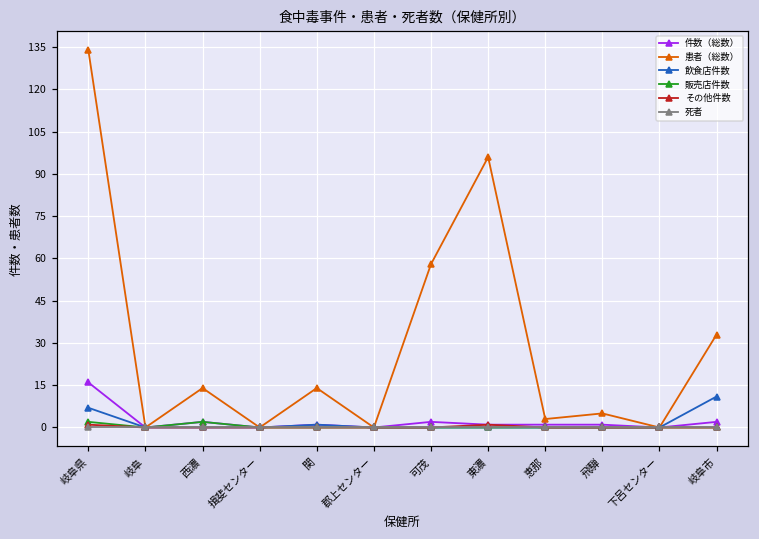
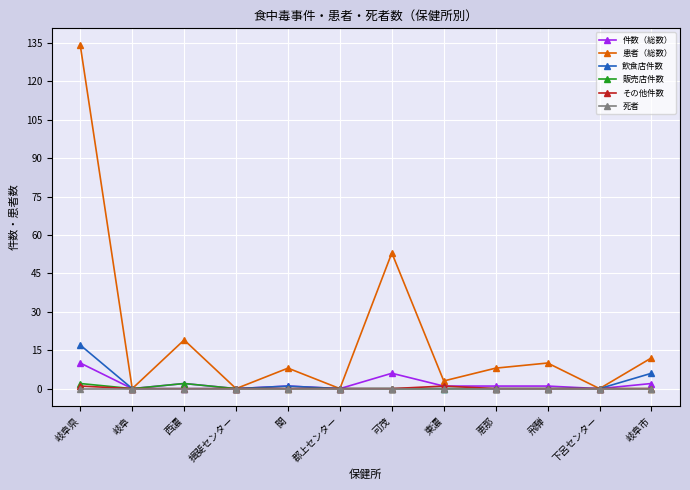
  {
    "件数（総数）": {
-     "岐阜県": 16,
-     "可茂": 2,
+     "岐阜県": 10,
+     "可茂": 6,
      "岐阜市": 2
    },
    "患者（総数）": {
      "岐阜県": 134,
-     "西濃": 14,
-     "関": 14,
-     "可茂": 58,
-     "東濃": 96,
-     "恵那": 3,
-     "飛騨": 5,
-     "岐阜市": 33
+     "西濃": 19,
+     "関": 8,
+     "可茂": 53,
+     "東濃": 3,
+     "恵那": 8,
+     "飛騨": 10,
+     "岐阜市": 12
    },
    "飲食店件数": {
-     "岐阜県": 7,
-     "岐阜市": 11
+     "岐阜県": 17,
+     "岐阜市": 6
    },
    "販売店件数": {
      "岐阜県": 2
    }
  }
